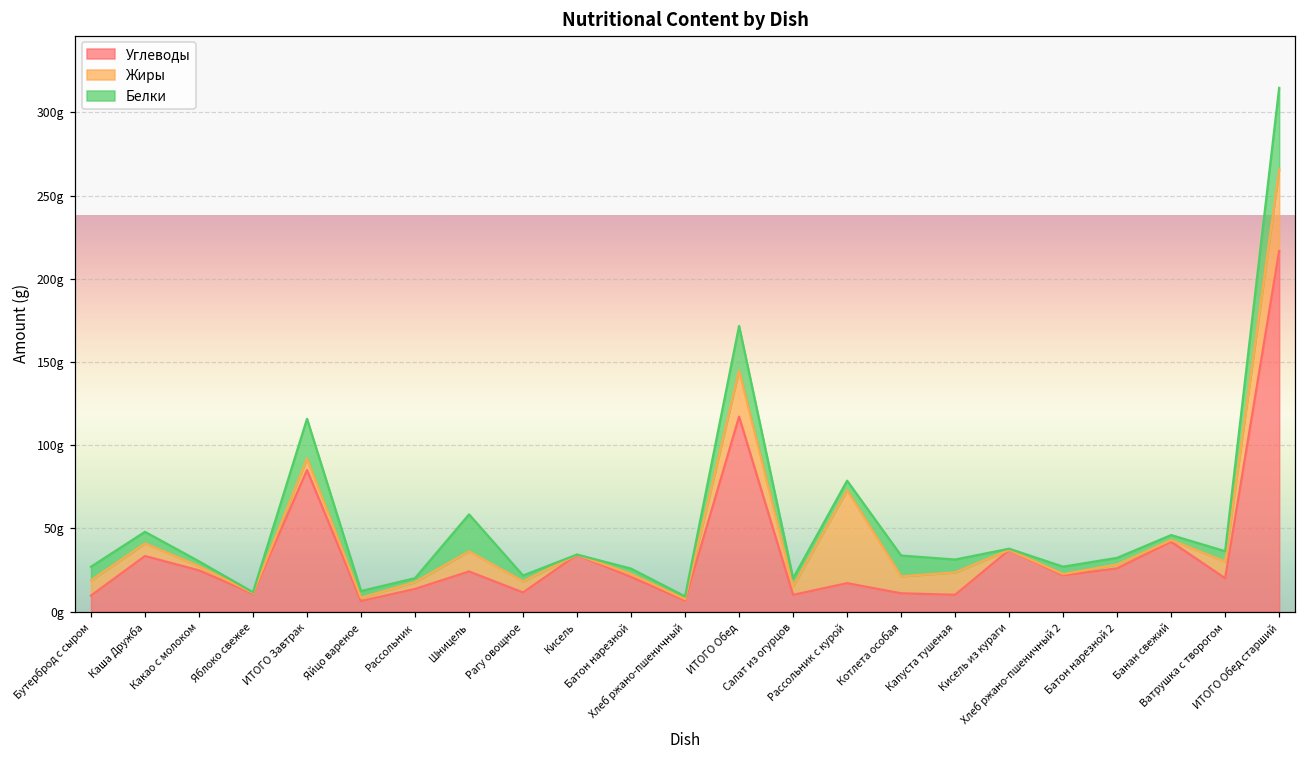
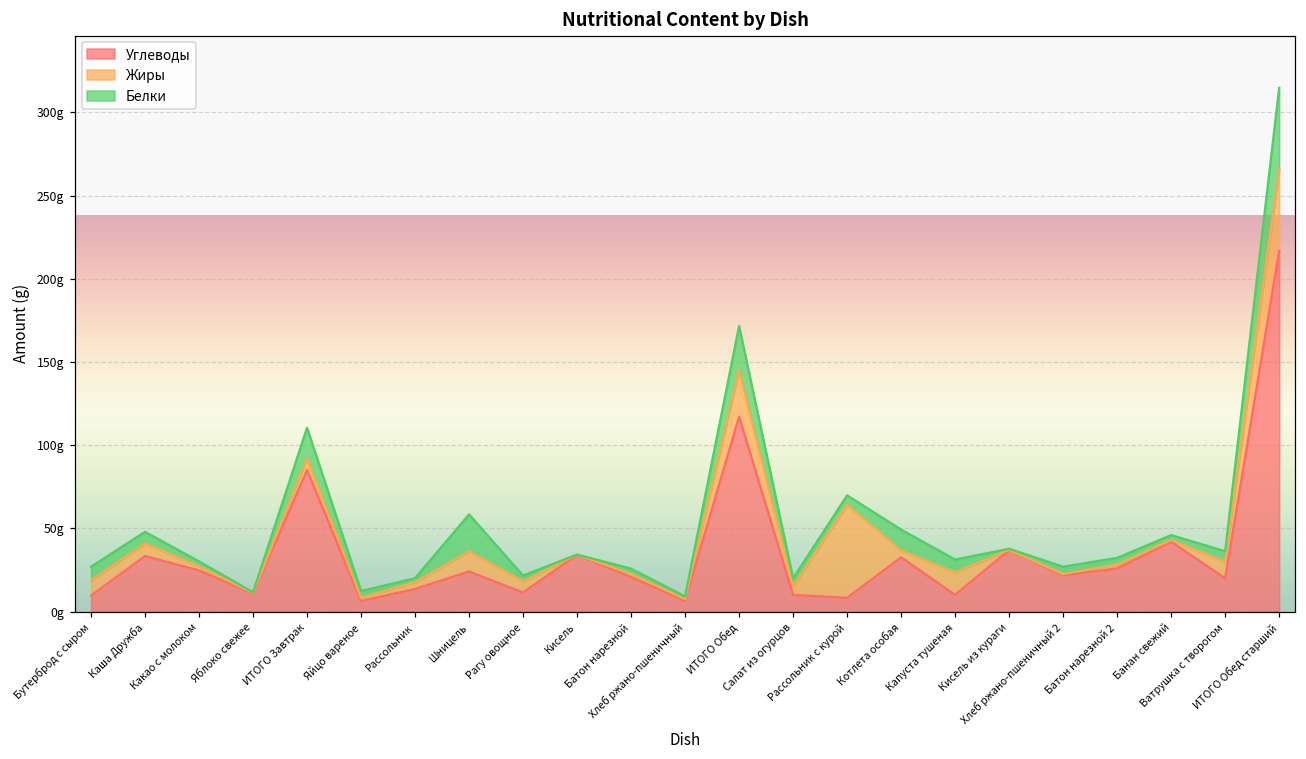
  {
    "Углеводы": {
      "Бутерброд с сыром": "10g",
      "Каша Дружба": "33g",
      "Какао с молоком": "25g",
      "ИТОГО Завтрак": "85g",
      "Яйцо вареное": "6g",
      "Рассольник": "14g",
      "Шницель": "24g",
      "Рагу овощное": "12g",
      "Батон нарезной": "21g",
      "ИТОГО Обед": "117g",
      "Салат из огурцов": "10g",
-     "Рассольник с курой": "17g",
-     "Котлета особая": "11g",
+     "Рассольник с курой": "8g",
+     "Котлета особая": "33g",
      "Капуста тушеная": "10g",
      "Батон нарезной 2": "26g",
      "Ватрушка с творогом": "20g",
      "ИТОГО Обед старший": "217g"
    },
    "Жиры": {
      "Бутерброд с сыром": "9g",
      "Каша Дружба": "8g",
      "Какао с молоком": "3g",
      "ИТОГО Завтрак": "7g",
      "Яйцо вареное": "2g",
      "Рассольник": "4g",
      "Шницель": "12g",
      "Рагу овощное": "7g",
      "Батон нарезной": "2g",
      "ИТОГО Обед": "28g",
      "Салат из огурцов": "5g",
      "Рассольник с курой": "56g",
-     "Котлета особая": "10g",
+     "Котлета особая": "4g",
      "Капуста тушеная": "14g",
      "Батон нарезной 2": "2g",
      "Ватрушка с творогом": "10g",
      "ИТОГО Обед старший": "49g"
    },
    "Белки": {
      "Бутерброд с сыром": "8g",
      "Каша Дружба": "7g",
      "Какао с молоком": "3g",
-     "ИТОГО Завтрак": "24g",
+     "ИТОГО Завтрак": "18g",
      "Яйцо вареное": "4g",
      "Рассольник": "2g",
      "Шницель": "22g",
      "Рагу овощное": "4g",
      "Батон нарезной": "3g",
      "ИТОГО Обед": "27g",
      "Салат из огурцов": "5g",
      "Рассольник с курой": "6g",
      "Котлета особая": "13g",
      "Капуста тушеная": "8g",
      "Хлеб ржано-пшеничный 2": "4g",
      "Батон нарезной 2": "4g",
      "Банан свежий": "3g",
      "Ватрушка с творогом": "6g",
      "ИТОГО Обед старший": "49g"
    }
  }
